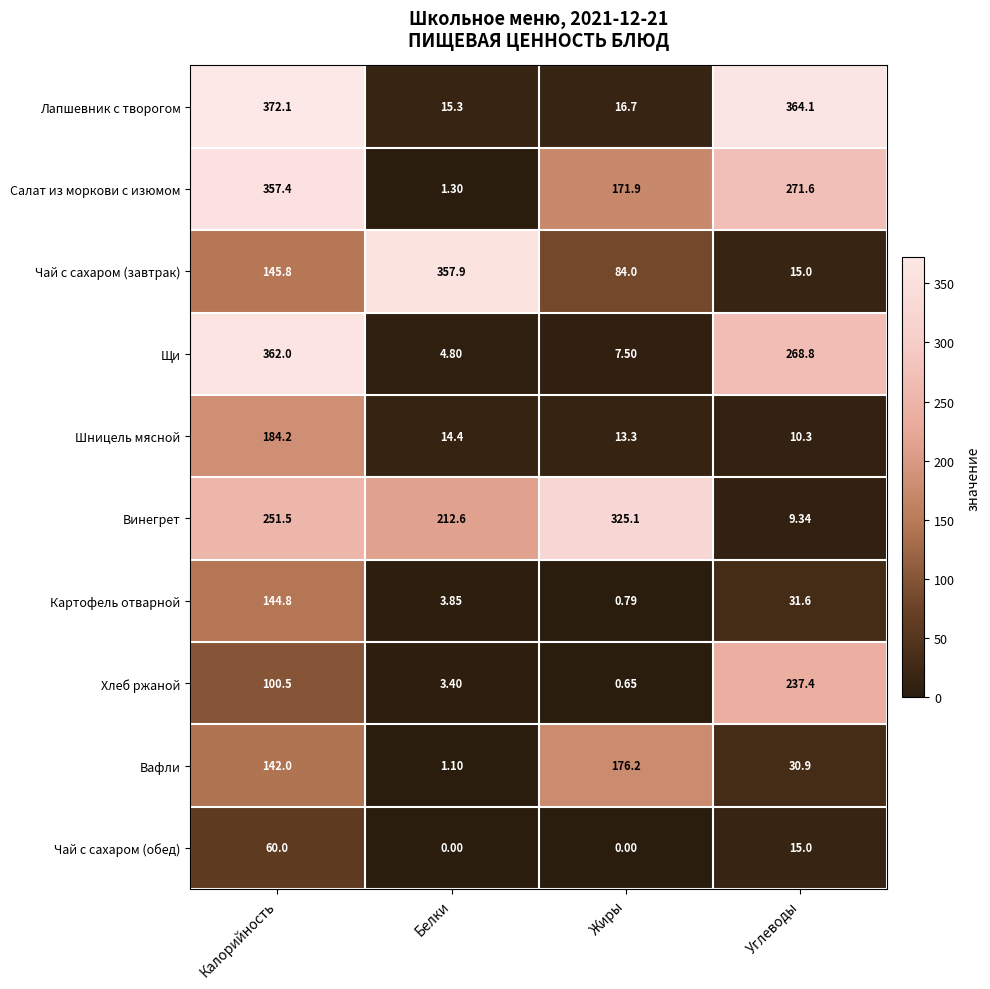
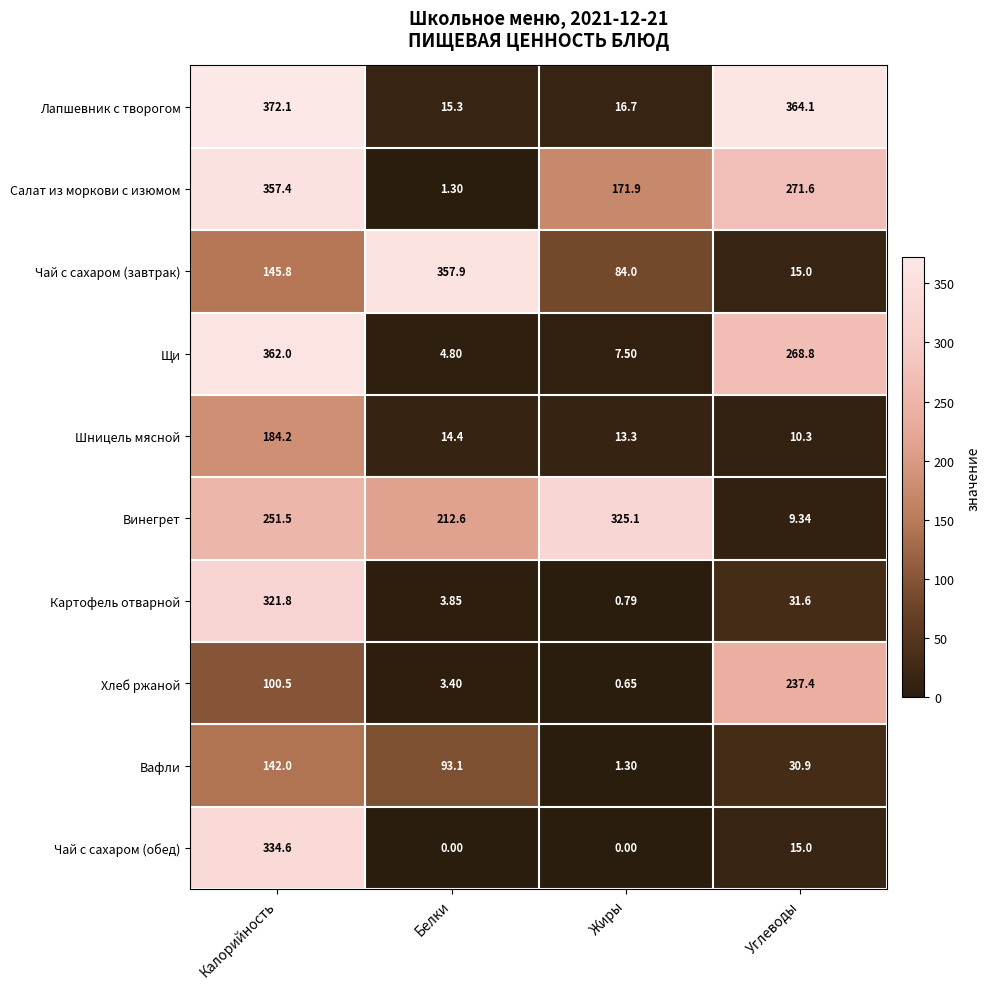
  {
    "Лапшевник с творогом": {
      "Калорийность": 372.1,
      "Белки": 15.3,
      "Жиры": 16.7,
      "Углеводы": 364.1
    },
    "Салат из моркови с изюмом": {
      "Калорийность": 357.4,
      "Белки": 1.30,
      "Жиры": 171.9,
      "Углеводы": 271.6
    },
    "Чай с сахаром (завтрак)": {
      "Калорийность": 145.8,
      "Белки": 357.9,
      "Жиры": 84.0,
      "Углеводы": 15.0
    },
    "Щи": {
      "Калорийность": 362.0,
      "Белки": 4.80,
      "Жиры": 7.50,
      "Углеводы": 268.8
    },
    "Шницель мясной": {
      "Калорийность": 184.2,
      "Белки": 14.4,
      "Жиры": 13.3,
      "Углеводы": 10.3
    },
    "Винегрет": {
      "Калорийность": 251.5,
      "Белки": 212.6,
      "Жиры": 325.1,
      "Углеводы": 9.34
    },
    "Картофель отварной": {
-     "Калорийность": 144.8,
+     "Калорийность": 321.8,
      "Белки": 3.85,
      "Жиры": 0.79,
      "Углеводы": 31.6
    },
    "Хлеб ржаной": {
      "Калорийность": 100.5,
      "Белки": 3.40,
      "Жиры": 0.65,
      "Углеводы": 237.4
    },
    "Вафли": {
      "Калорийность": 142.0,
-     "Белки": 1.10,
-     "Жиры": 176.2,
+     "Белки": 93.1,
+     "Жиры": 1.30,
      "Углеводы": 30.9
    },
    "Чай с сахаром (обед)": {
-     "Калорийность": 60.0,
+     "Калорийность": 334.6,
      "Белки": 0.00,
      "Жиры": 0.00,
      "Углеводы": 15.0
    }
  }
